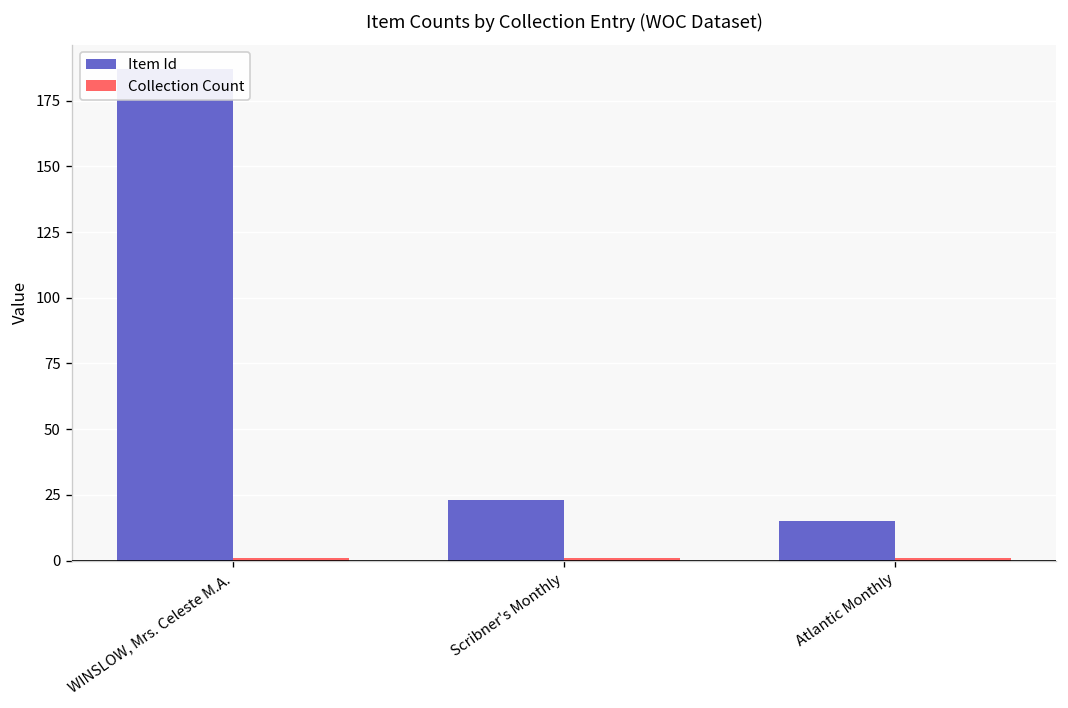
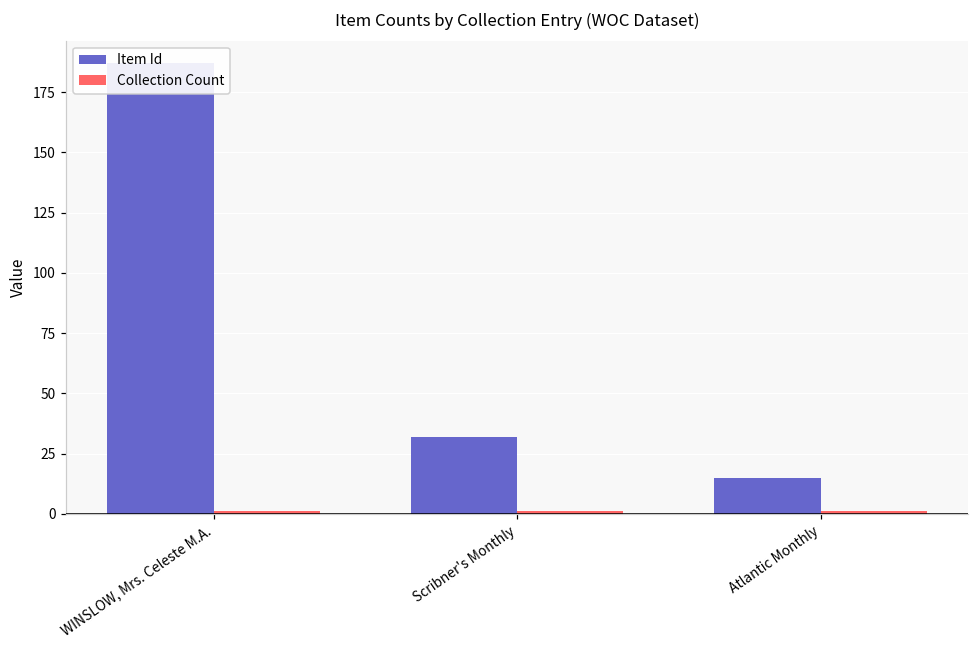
  {
    "Item Id": {
-     "Scribner's Monthly": 23,
+     "Scribner's Monthly": 32,
      "Atlantic Monthly": 15
    }
  }
